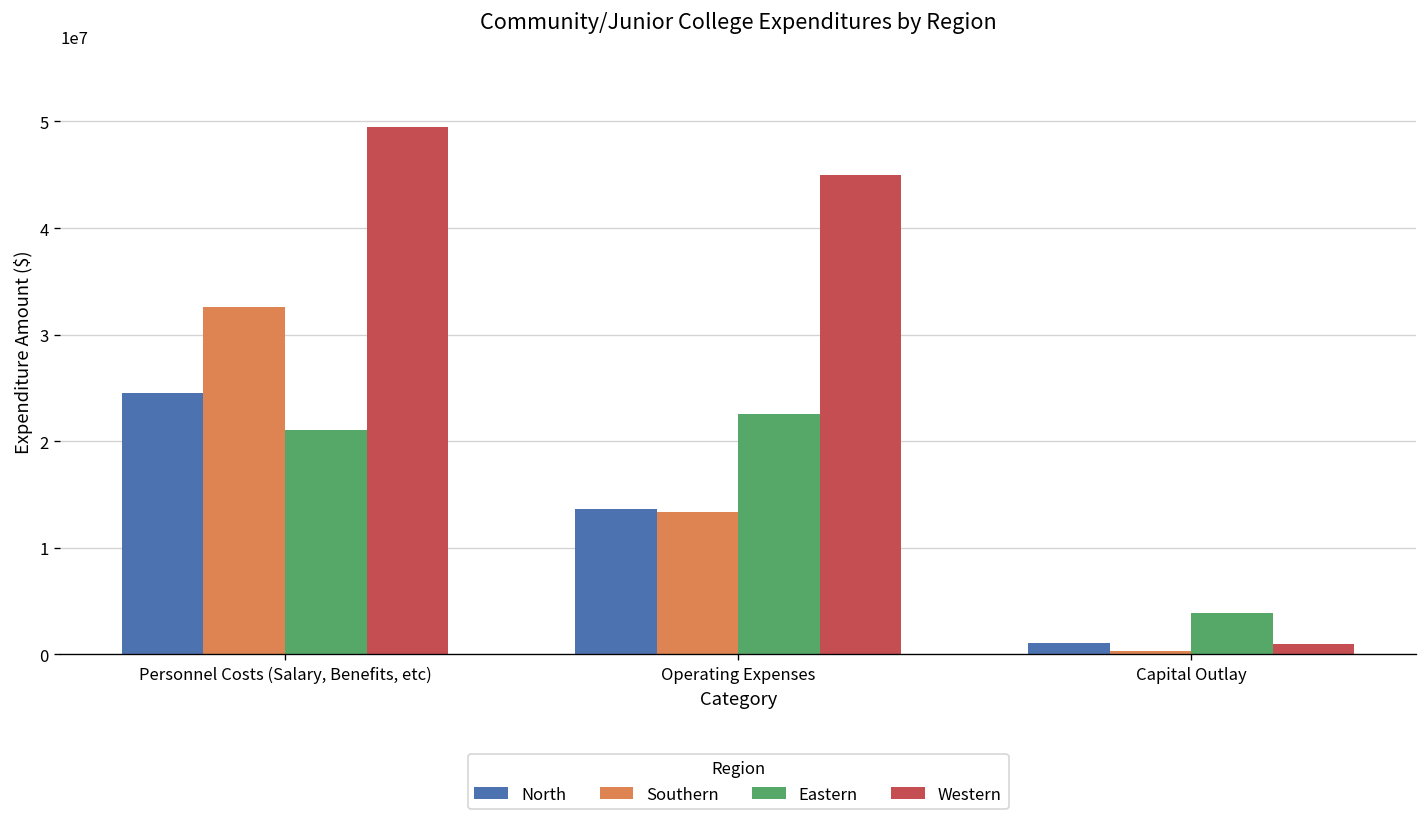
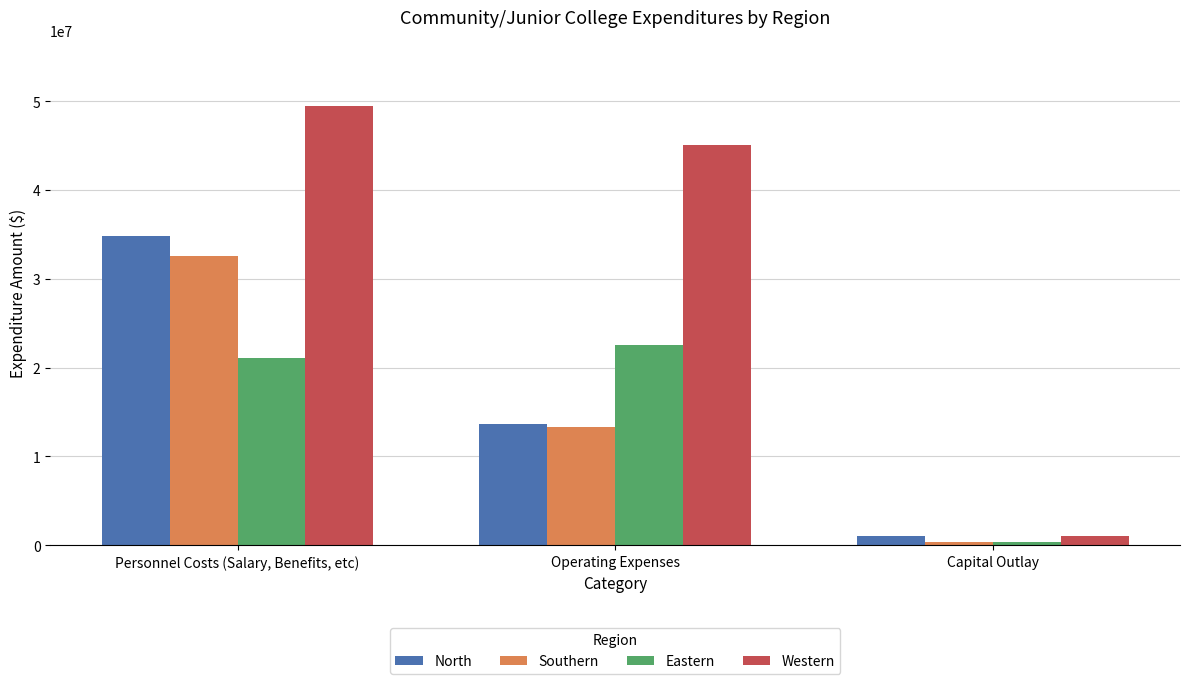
  {
    "North": {
-     "Personnel Costs (Salary, Benefits, etc)": 25000000,
+     "Personnel Costs (Salary, Benefits, etc)": 35000000,
      "Operating Expenses": 14000000,
      "Capital Outlay": 1000000
    },
    "Eastern": {
      "Personnel Costs (Salary, Benefits, etc)": 21000000,
      "Operating Expenses": 23000000,
-     "Capital Outlay": 4000000
+     "Capital Outlay": 0
    }
  }
